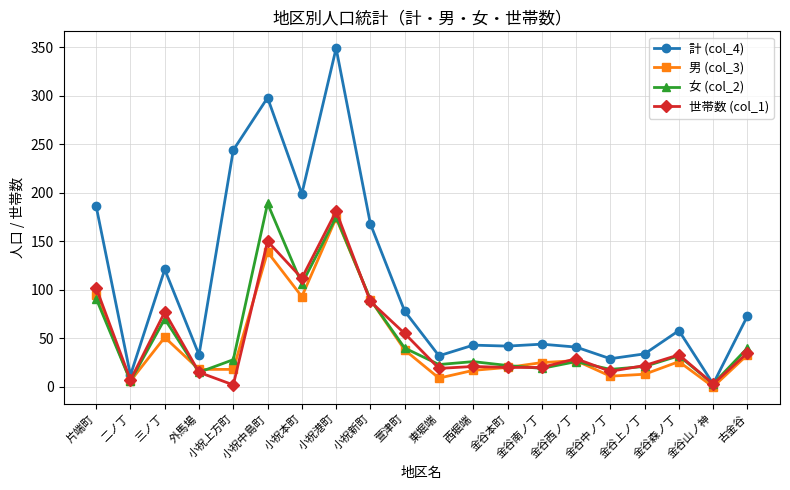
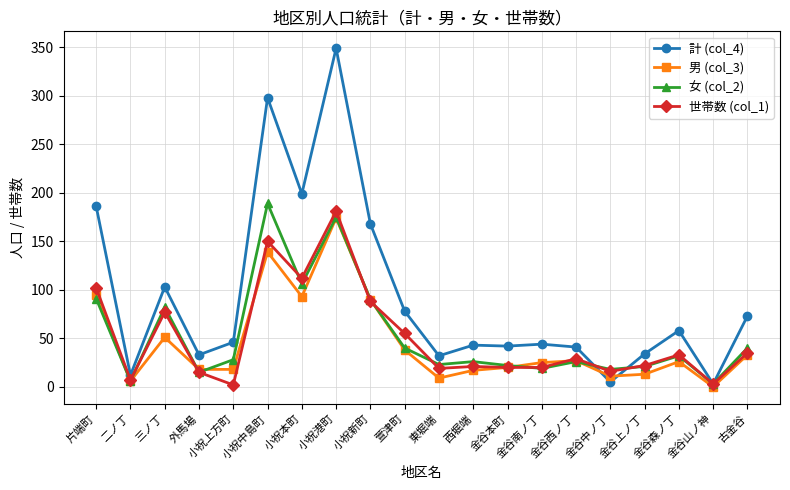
  {
    "計 (col_4)": {
      "片端町": 190,
      "二ノ丁": 10,
-     "三ノ丁": 120,
+     "三ノ丁": 100,
      "外馬場": 30,
-     "小祝上方町": 240,
+     "小祝上方町": 50,
      "小祝中島町": 300,
      "小祝本町": 200,
      "小祝港町": 350,
      "小祝新町": 170,
      "萱津町": 80,
      "東堀端": 30,
      "西堀端": 40,
      "金谷本町": 40,
      "金谷南ノ丁": 40,
      "金谷西ノ丁": 40,
-     "金谷中ノ丁": 30,
+     "金谷中ノ丁": 10,
      "金谷上ノ丁": 30,
      "金谷森ノ丁": 60,
      "古金谷": 70
    },
    "男 (col_3)": {
      "片端町": 100,
      "三ノ丁": 50,
      "外馬場": 20,
      "小祝上方町": 20,
      "小祝中島町": 140,
      "小祝本町": 90,
      "東堀端": 10,
      "西堀端": 20,
      "金谷南ノ丁": 30,
      "金谷中ノ丁": 10,
      "金谷上ノ丁": 10,
      "金谷森ノ丁": 30,
      "金谷山ノ神": 0
    },
    "女 (col_2)": {
      "片端町": 90,
-     "三ノ丁": 70,
+     "三ノ丁": 80,
      "小祝上方町": 30,
      "小祝中島町": 190,
      "小祝本町": 110,
      "東堀端": 20,
      "西堀端": 30,
      "古金谷": 40
    },
    "世帯数 (col_1)": {
      "片端町": 100,
      "三ノ丁": 80,
      "小祝上方町": 0,
      "小祝中島町": 150,
      "小祝本町": 110,
      "小祝港町": 180,
      "萱津町": 60,
      "東堀端": 20,
      "西堀端": 20
    }
  }
